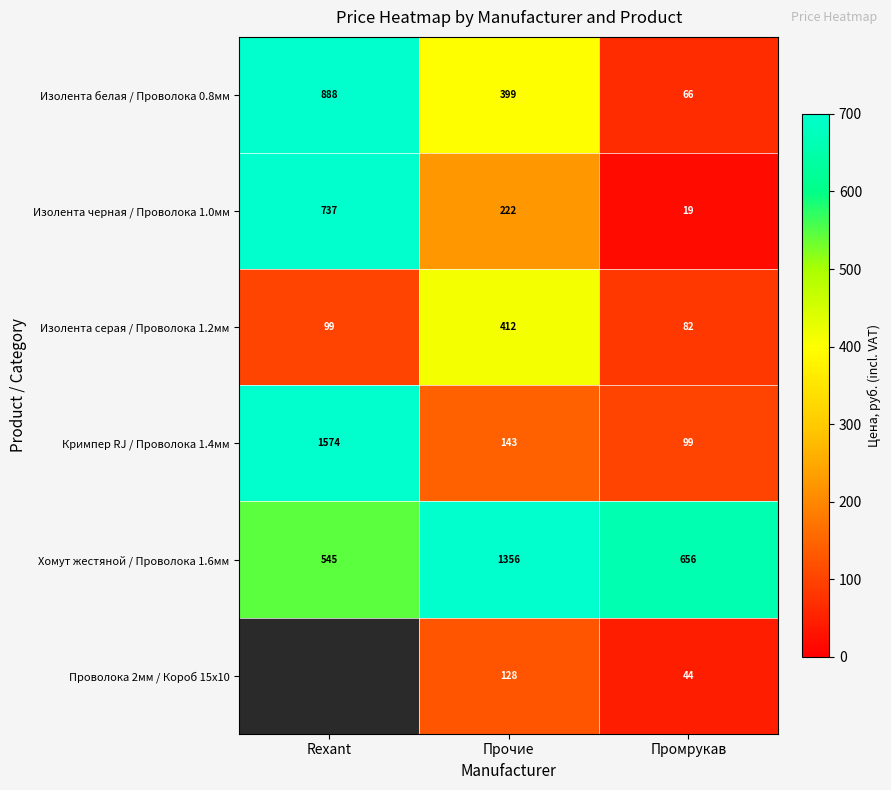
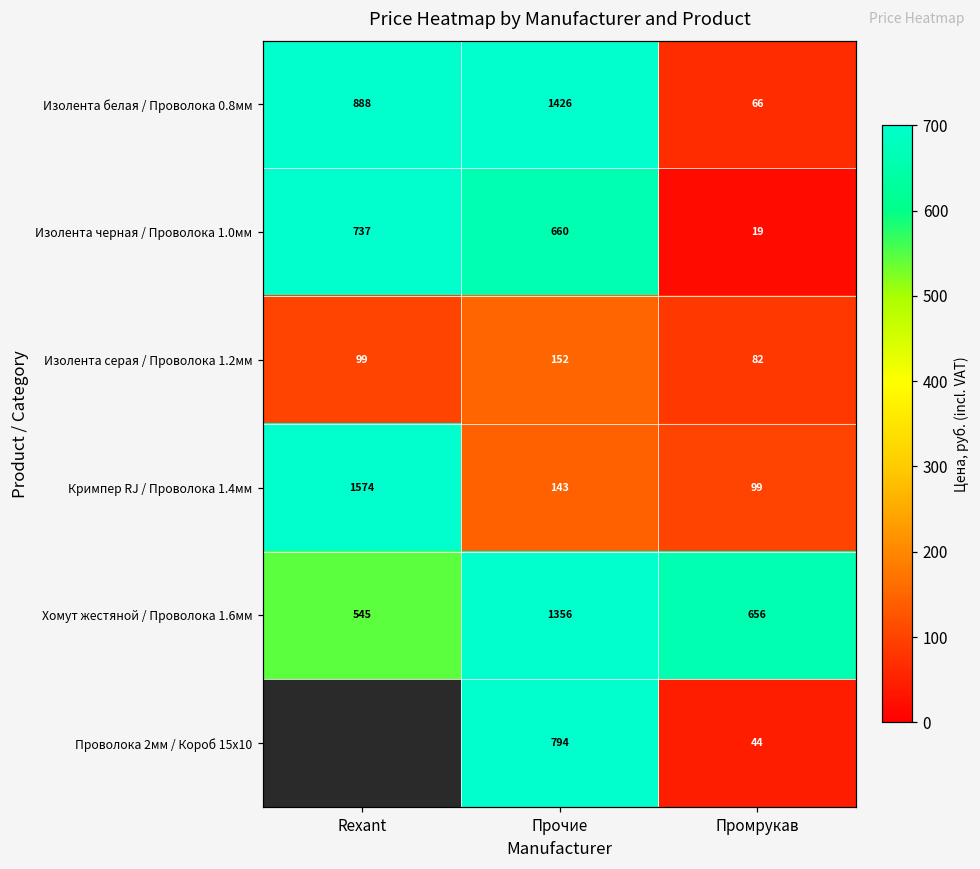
  {
    "Изолента белая / Проволока 0.8мм": {
      "Rexant": 888,
-     "Прочие": 399,
+     "Прочие": 1426,
      "Промрукав": 66
    },
    "Изолента черная / Проволока 1.0мм": {
      "Rexant": 737,
-     "Прочие": 222,
+     "Прочие": 660,
      "Промрукав": 19
    },
    "Изолента серая / Проволока 1.2мм": {
      "Rexant": 99,
-     "Прочие": 412,
+     "Прочие": 152,
      "Промрукав": 82
    },
    "Кримпер RJ / Проволока 1.4мм": {
      "Rexant": 1574,
      "Прочие": 143,
      "Промрукав": 99
    },
    "Хомут жестяной / Проволока 1.6мм": {
      "Rexant": 545,
      "Прочие": 1356,
      "Промрукав": 656
    },
    "Проволока 2мм / Короб 15х10": {
-     "Прочие": 128,
+     "Прочие": 794,
      "Промрукав": 44
    }
  }
